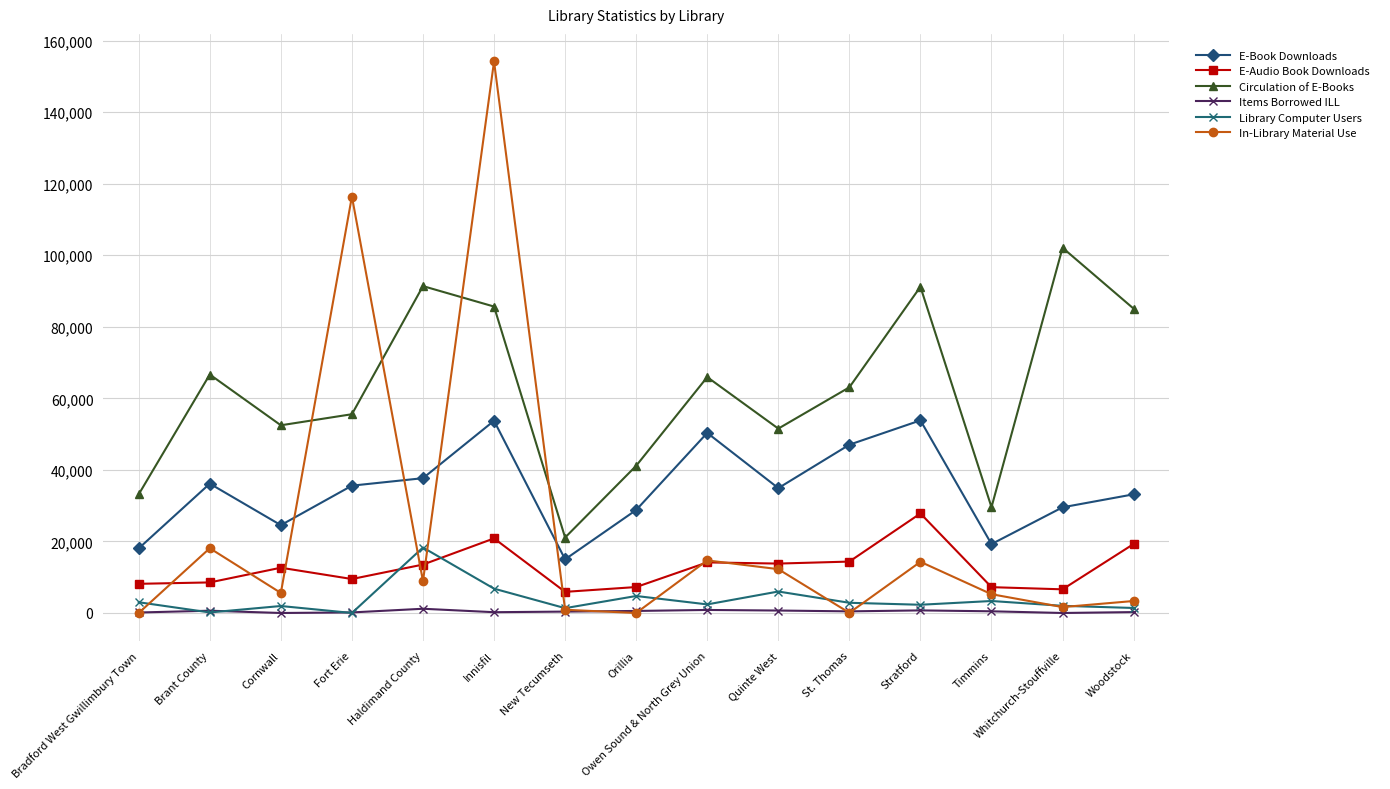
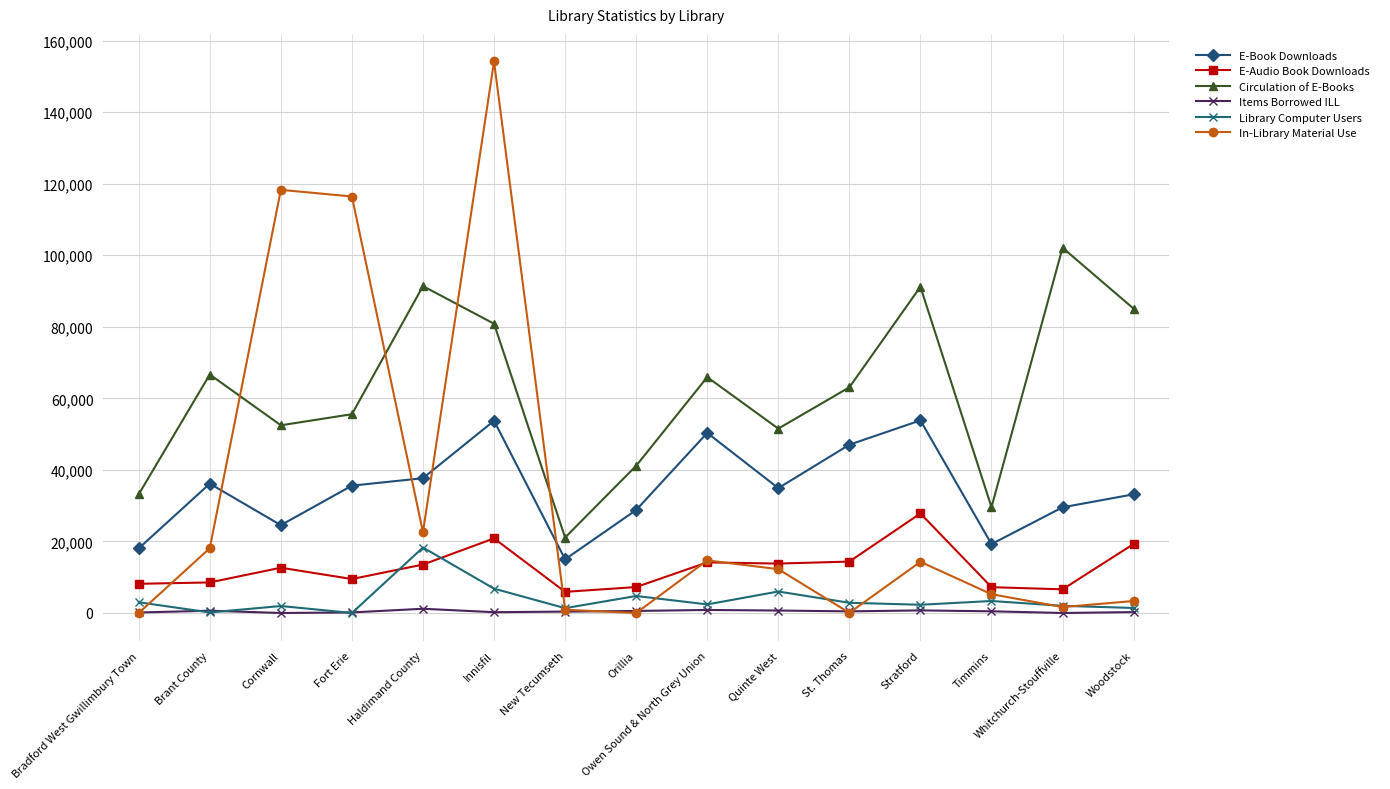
  {
    "E-Audio Book Downloads": {
      "Bradford West Gwillimbury Town": "8,000",
      "Brant County": "9,000",
      "Cornwall": "13,000",
      "Fort Erie": "9,000",
      "Haldimand County": "14,000",
      "Innisfil": "21,000",
      "New Tecumseth": "6,000",
      "Orillia": "7,000",
      "Quinte West": "14,000",
      "St. Thomas": "14,000",
      "Stratford": "28,000",
      "Timmins": "7,000",
      "Whitchurch-Stouffville": "7,000",
      "Woodstock": "19,000"
    },
    "Circulation of E-Books": {
      "Bradford West Gwillimbury Town": "33,000",
      "Brant County": "67,000",
      "Cornwall": "52,000",
      "Fort Erie": "56,000",
      "Haldimand County": "91,000",
-     "Innisfil": "86,000",
+     "Innisfil": "81,000",
      "New Tecumseth": "21,000",
      "Orillia": "41,000",
      "Owen Sound & North Grey Union": "66,000",
      "Quinte West": "52,000",
      "St. Thomas": "63,000",
      "Stratford": "91,000",
      "Timmins": "30,000",
      "Whitchurch-Stouffville": "102,000",
      "Woodstock": "85,000"
    },
    "Items Borrowed ILL": {
      "Cornwall": "0",
      "Haldimand County": "1,000",
      "Innisfil": "0",
      "Owen Sound & North Grey Union": "1,000",
      "Quinte West": "1,000",
      "Stratford": "1,000",
      "Timmins": "0",
      "Whitchurch-Stouffville": "0",
      "Woodstock": "0"
    },
    "In-Library Material Use": {
      "Brant County": "18,000",
-     "Cornwall": "6,000",
+     "Cornwall": "118,000",
      "Fort Erie": "116,000",
-     "Haldimand County": "9,000",
+     "Haldimand County": "23,000",
      "Innisfil": "154,000",
      "Quinte West": "12,000",
      "Stratford": "14,000",
      "Timmins": "5,000",
      "Woodstock": "3,000"
    }
  }
